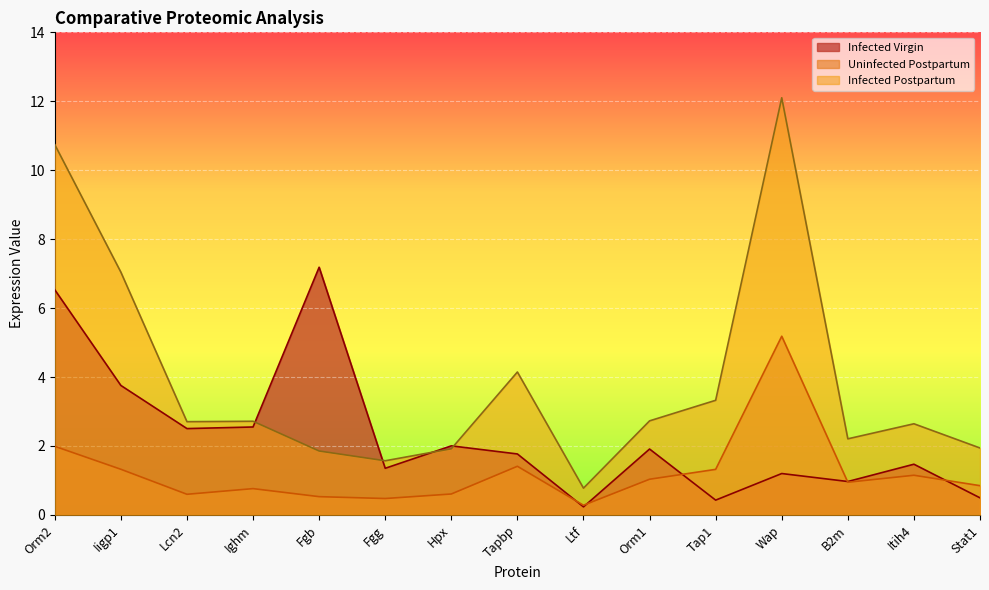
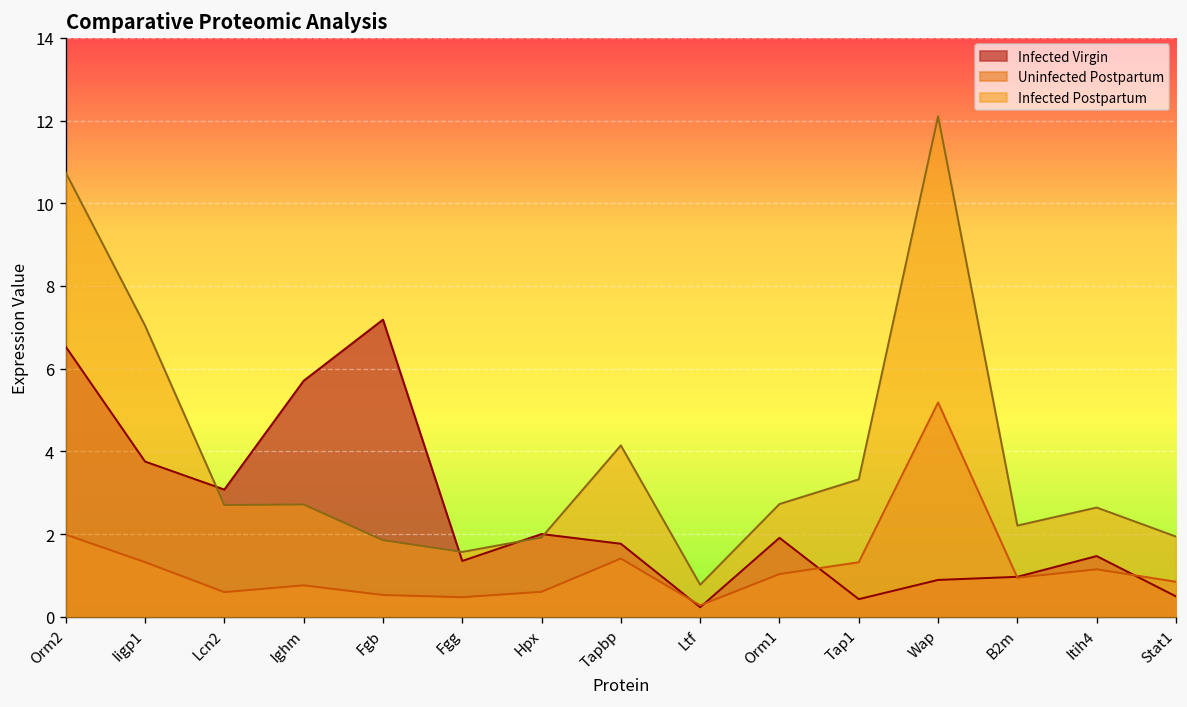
  {
    "Infected Virgin": {
      "Orm2": 6.5,
      "Iigp1": 3.8,
-     "Lcn2": 2.5,
-     "Ighm": 2.6,
+     "Lcn2": 3.1,
+     "Ighm": 5.7,
      "Fgb": 7.2,
      "Fgg": 1.4,
      "Hpx": 2.0,
      "Tapbp": 1.8,
      "Orm1": 1.9,
      "Tap1": 0.4,
-     "Wap": 1.2,
+     "Wap": 0.9,
      "Itih4": 1.5,
      "Stat1": 0.5
    }
  }
